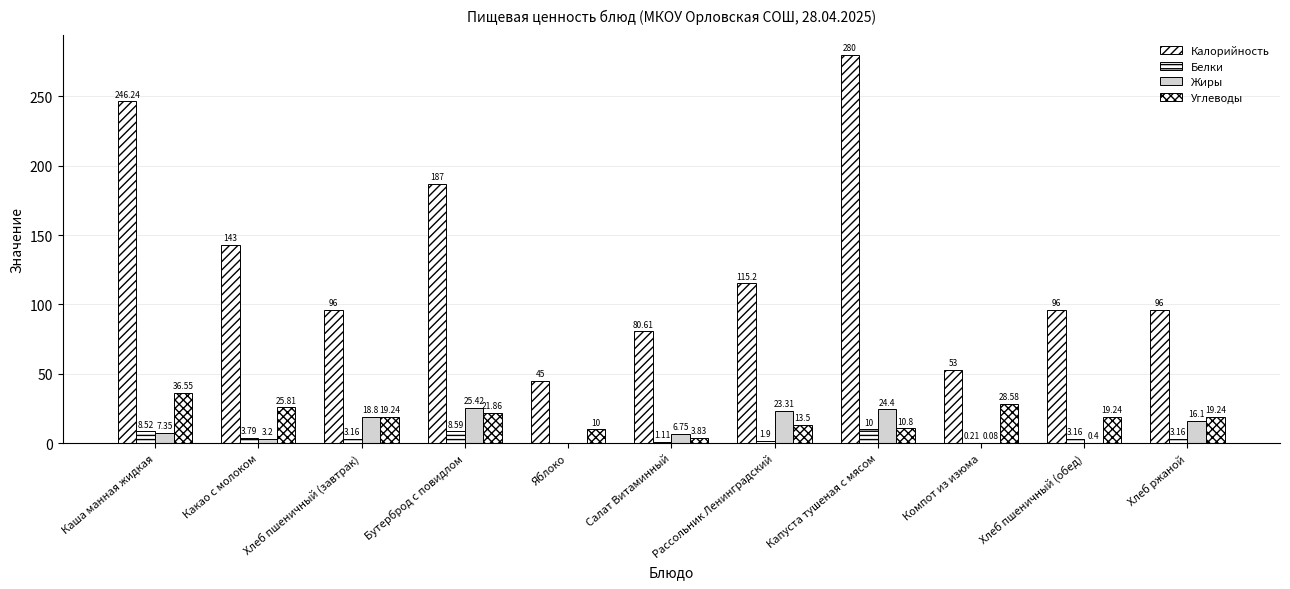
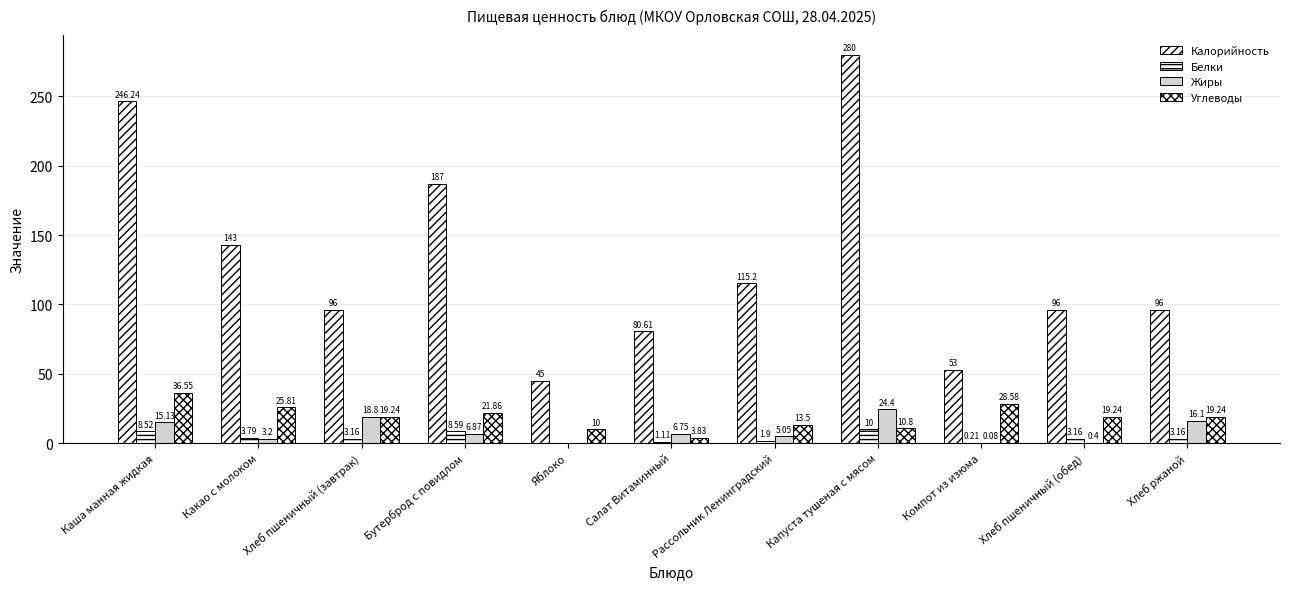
  {
    "Жиры": {
-     "Каша манная жидкая": 7.35,
+     "Каша манная жидкая": 15.13,
      "Какао с молоком": 3.2,
      "Хлеб пшеничный (завтрак)": 18.8,
-     "Бутерброд с повидлом": 25.42,
+     "Бутерброд с повидлом": 6.87,
      "Салат Витаминный": 6.75,
-     "Рассольник Ленинградский": 23.31,
+     "Рассольник Ленинградский": 5.05,
      "Капуста тушеная с мясом": 24.4,
      "Компот из изюма": 0.08,
      "Хлеб пшеничный (обед)": 0.4,
      "Хлеб ржаной": 16.1
    }
  }
